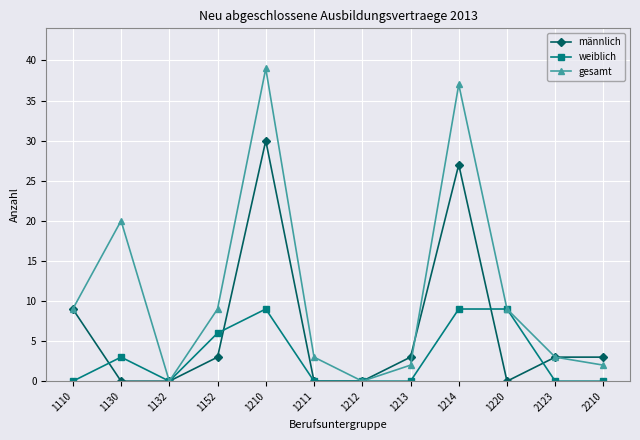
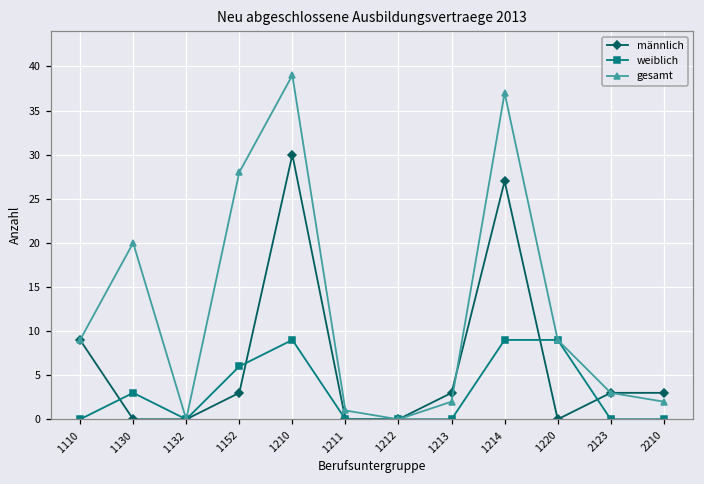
  {
    "gesamt": {
      "1130": 20,
-     "1152": 9,
+     "1152": 28,
      "1210": 39,
-     "1211": 3,
+     "1211": 1,
      "1213": 2,
      "1214": 37,
      "2210": 2
    }
  }
